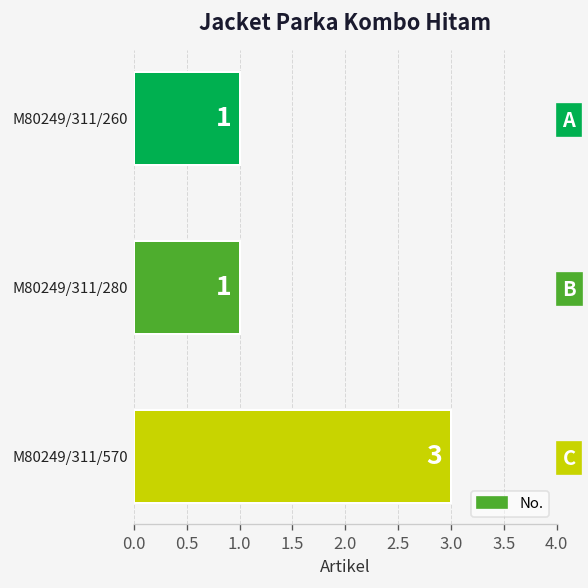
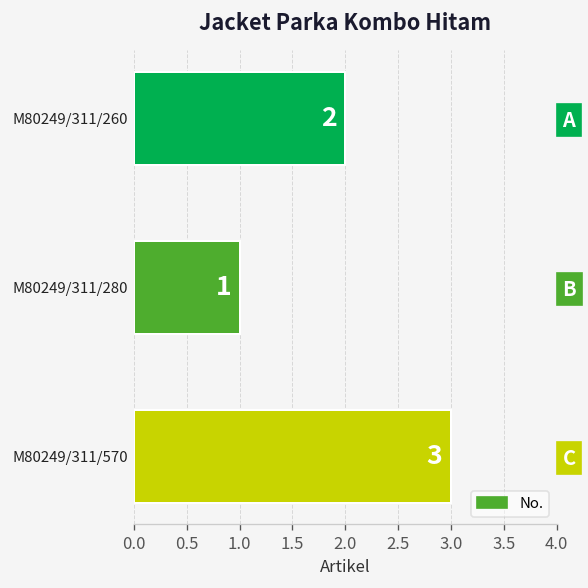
  {
-   "M80249/311/260": 1,
+   "M80249/311/260": 2,
    "M80249/311/280": 1,
    "M80249/311/570": 3
  }
